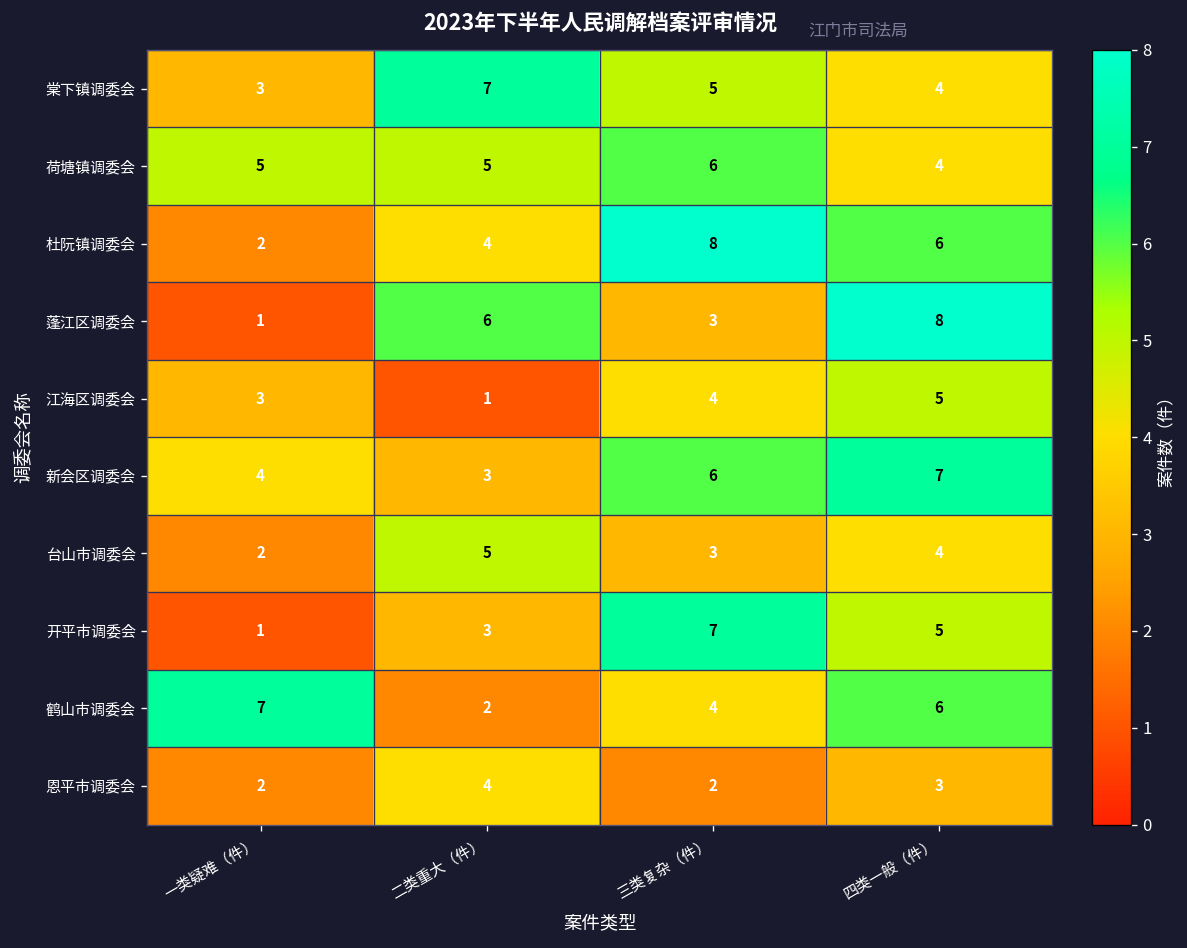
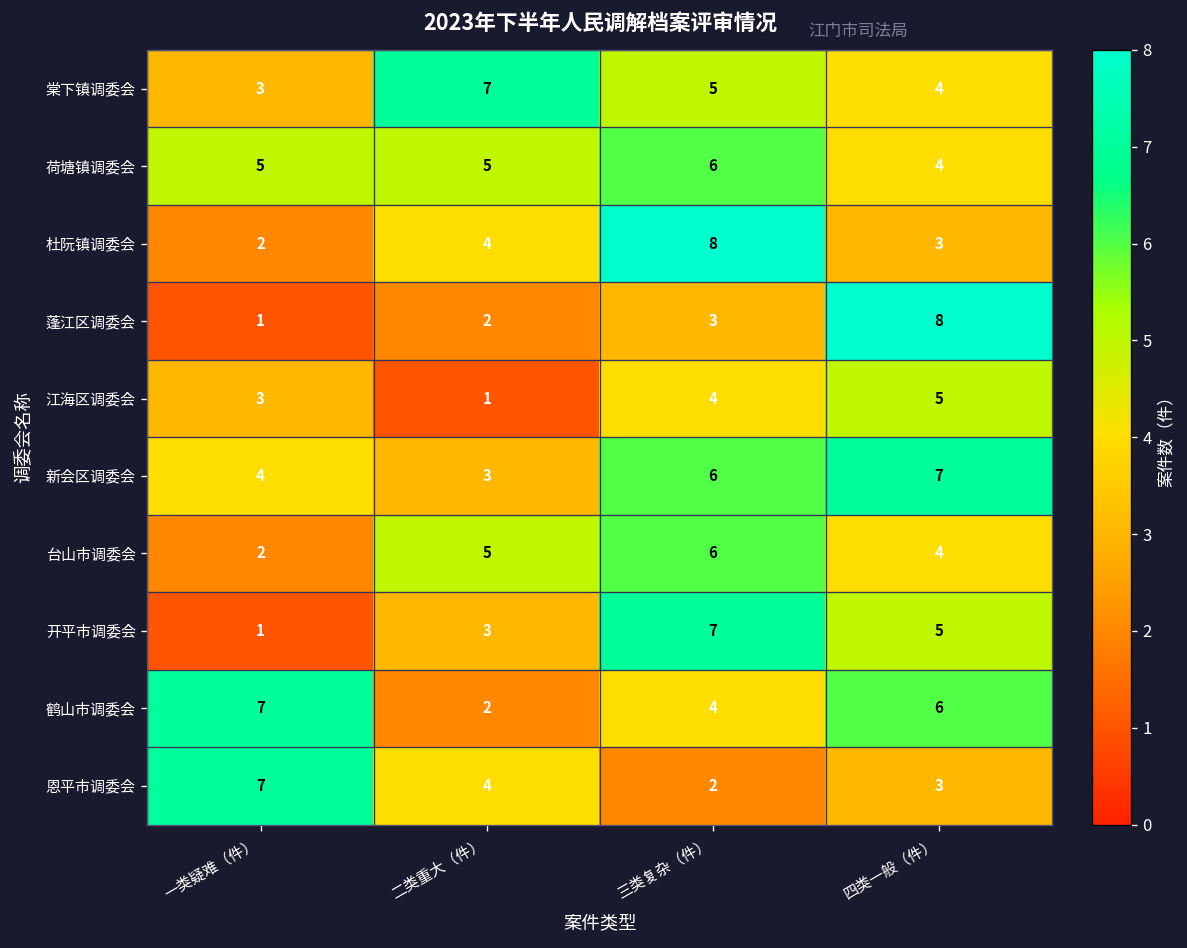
  {
    "棠下镇调委会": {
      "一类疑难（件）": 3,
      "二类重大（件）": 7,
      "三类复杂（件）": 5,
      "四类一般（件）": 4
    },
    "荷塘镇调委会": {
      "一类疑难（件）": 5,
      "二类重大（件）": 5,
      "三类复杂（件）": 6,
      "四类一般（件）": 4
    },
    "杜阮镇调委会": {
      "一类疑难（件）": 2,
      "二类重大（件）": 4,
      "三类复杂（件）": 8,
-     "四类一般（件）": 6
+     "四类一般（件）": 3
    },
    "蓬江区调委会": {
      "一类疑难（件）": 1,
-     "二类重大（件）": 6,
+     "二类重大（件）": 2,
      "三类复杂（件）": 3,
      "四类一般（件）": 8
    },
    "江海区调委会": {
      "一类疑难（件）": 3,
      "二类重大（件）": 1,
      "三类复杂（件）": 4,
      "四类一般（件）": 5
    },
    "新会区调委会": {
      "一类疑难（件）": 4,
      "二类重大（件）": 3,
      "三类复杂（件）": 6,
      "四类一般（件）": 7
    },
    "台山市调委会": {
      "一类疑难（件）": 2,
      "二类重大（件）": 5,
-     "三类复杂（件）": 3,
+     "三类复杂（件）": 6,
      "四类一般（件）": 4
    },
    "开平市调委会": {
      "一类疑难（件）": 1,
      "二类重大（件）": 3,
      "三类复杂（件）": 7,
      "四类一般（件）": 5
    },
    "鹤山市调委会": {
      "一类疑难（件）": 7,
      "二类重大（件）": 2,
      "三类复杂（件）": 4,
      "四类一般（件）": 6
    },
    "恩平市调委会": {
-     "一类疑难（件）": 2,
+     "一类疑难（件）": 7,
      "二类重大（件）": 4,
      "三类复杂（件）": 2,
      "四类一般（件）": 3
    }
  }
